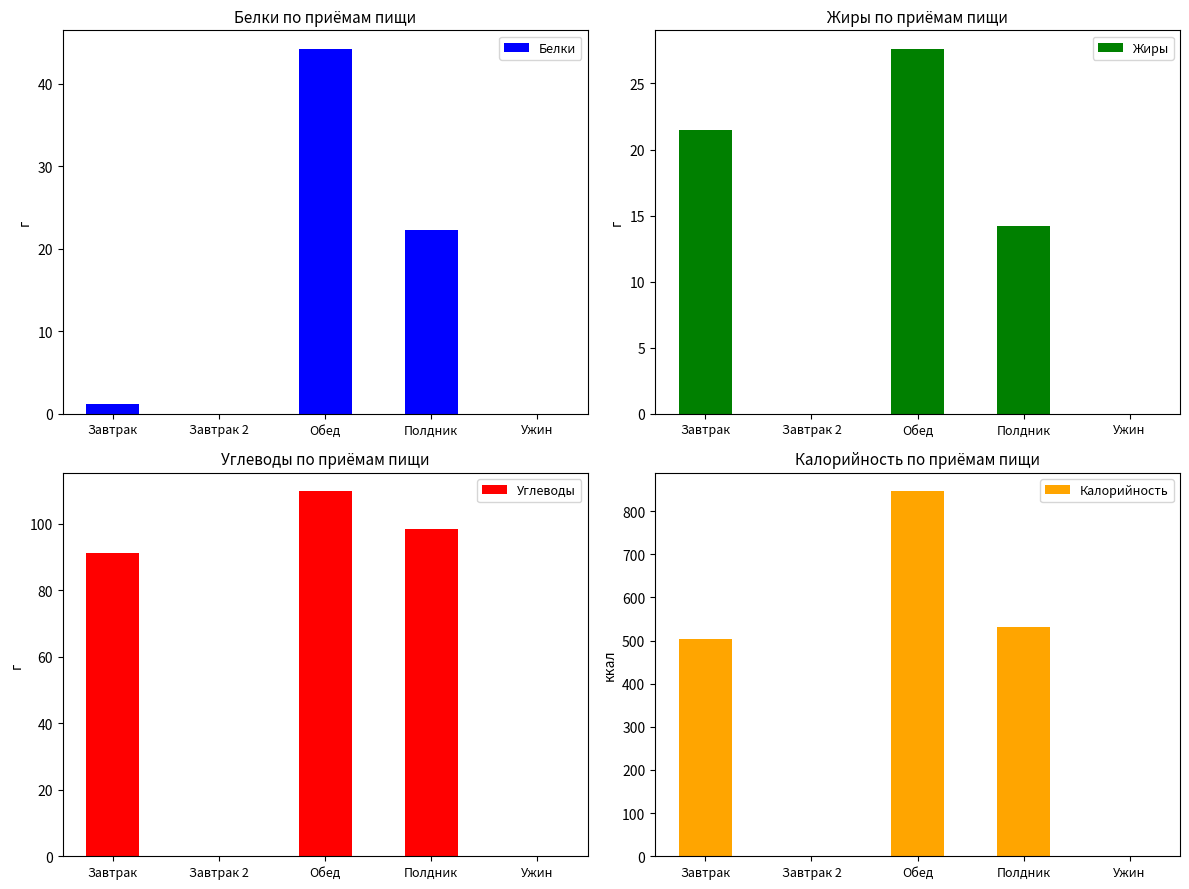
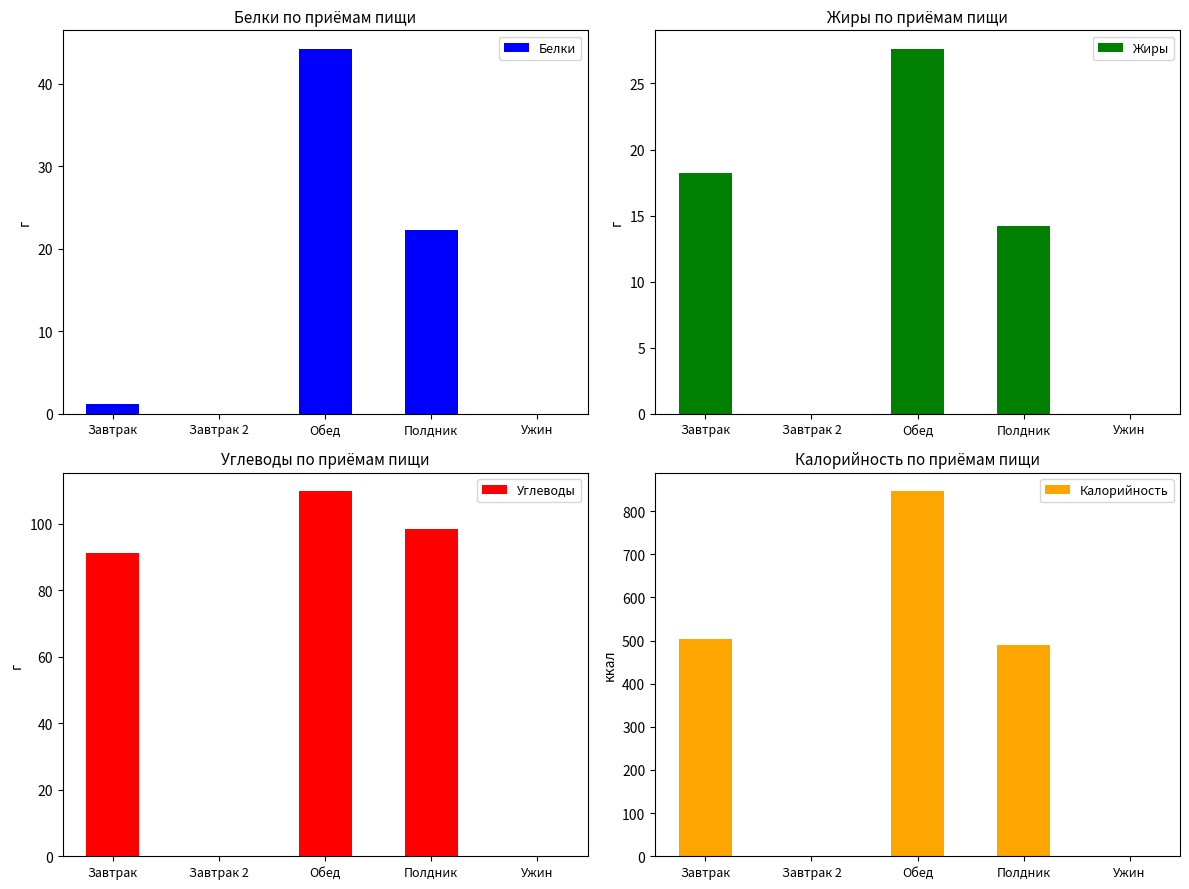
  {
    "Белки по приёмам пищи": {
      "Завтрак": 1,
      "Завтрак 2": 0,
      "Обед": 44,
      "Полдник": 22,
      "Ужин": 0
    },
    "Жиры по приёмам пищи": {
-     "Завтрак": 21.5,
+     "Завтрак": 18.2,
      "Завтрак 2": 0.0,
      "Обед": 27.6,
      "Полдник": 14.2,
      "Ужин": 0.0
    },
    "Углеводы по приёмам пищи": {
      "Завтрак": 91,
      "Завтрак 2": 0,
      "Обед": 110,
      "Полдник": 99,
      "Ужин": 0
    },
    "Калорийность по приёмам пищи": {
      "Завтрак": 500,
      "Завтрак 2": 0,
      "Обед": 850,
-     "Полдник": 530,
+     "Полдник": 490,
      "Ужин": 0
    }
  }
